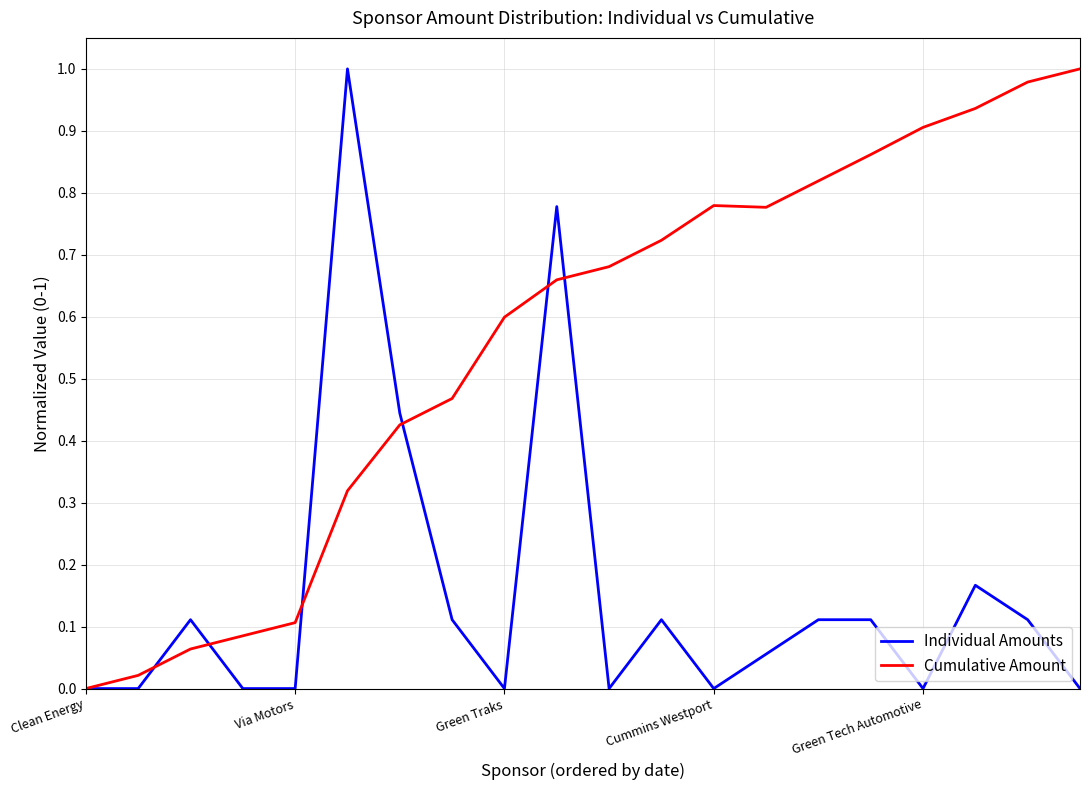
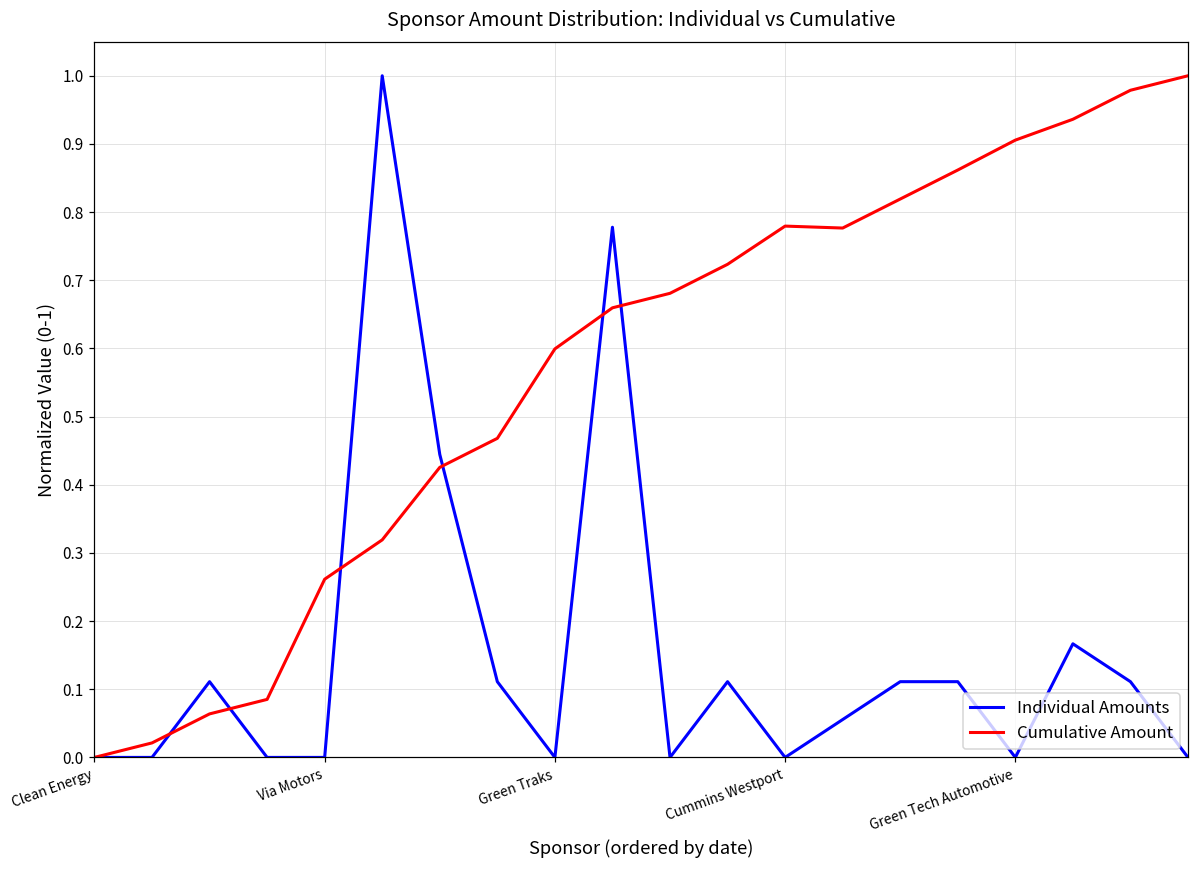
  {
    "Individual Amounts": {
      "Via Motors": 0.00,
      "Green Traks": 0.00,
      "Cummins Westport": 0.00,
      "Green Tech Automotive": 0.00
    },
    "Cumulative Amount": {
-     "Via Motors": 0.11,
+     "Via Motors": 0.26,
      "Green Traks": 0.60,
      "Cummins Westport": 0.78,
      "Green Tech Automotive": 0.91
    }
  }
